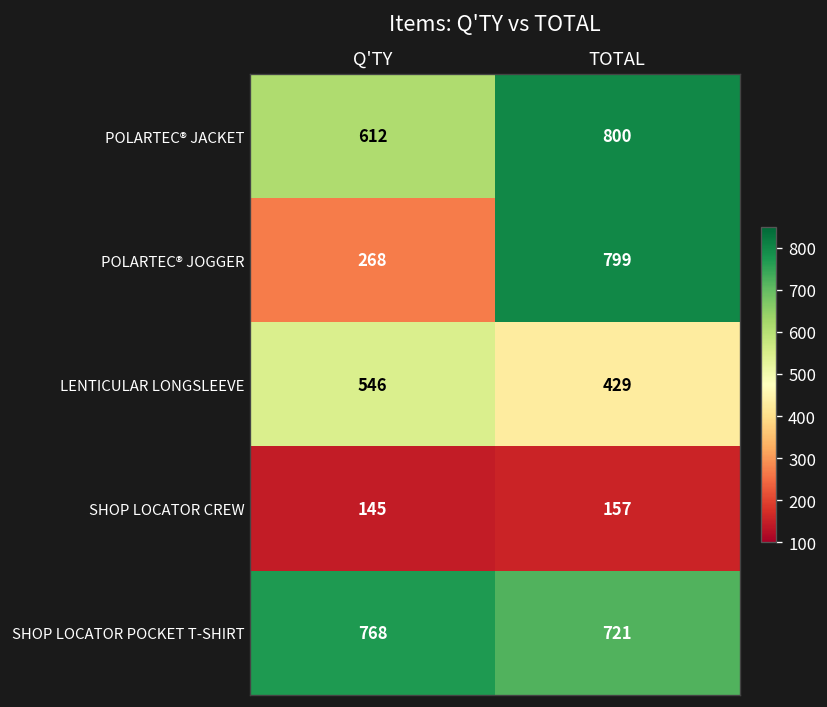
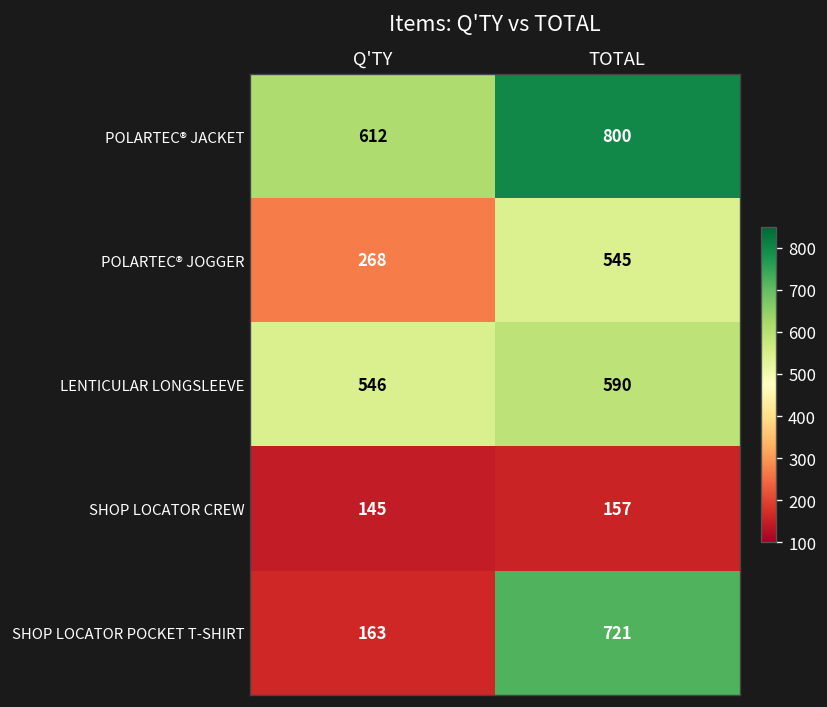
  {
    "POLARTEC® JACKET": {
      "Q'TY": 612,
      "TOTAL": 800
    },
    "POLARTEC® JOGGER": {
      "Q'TY": 268,
-     "TOTAL": 799
+     "TOTAL": 545
    },
    "LENTICULAR LONGSLEEVE": {
      "Q'TY": 546,
-     "TOTAL": 429
+     "TOTAL": 590
    },
    "SHOP LOCATOR CREW": {
      "Q'TY": 145,
      "TOTAL": 157
    },
    "SHOP LOCATOR POCKET T-SHIRT": {
-     "Q'TY": 768,
+     "Q'TY": 163,
      "TOTAL": 721
    }
  }
